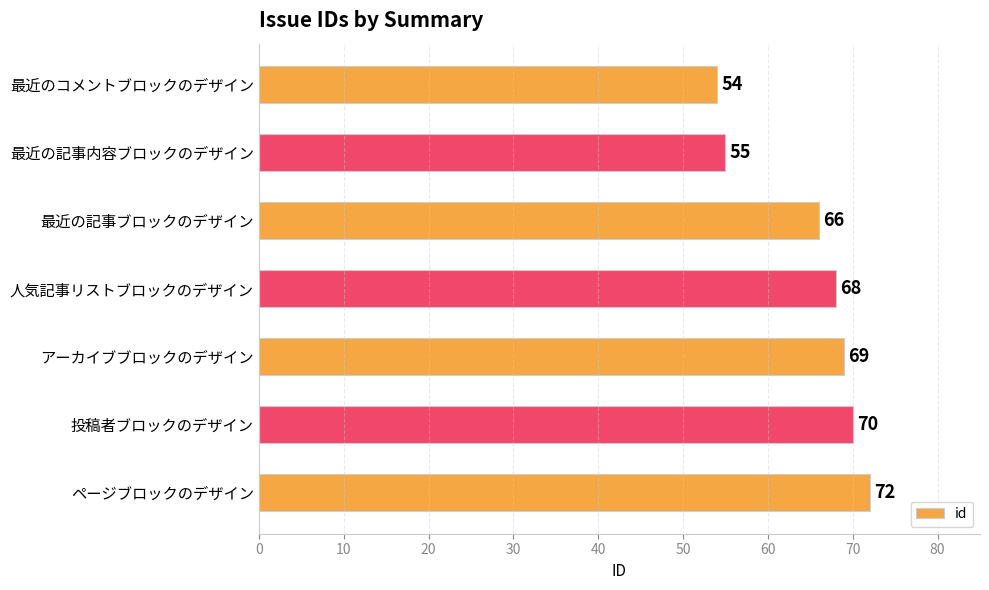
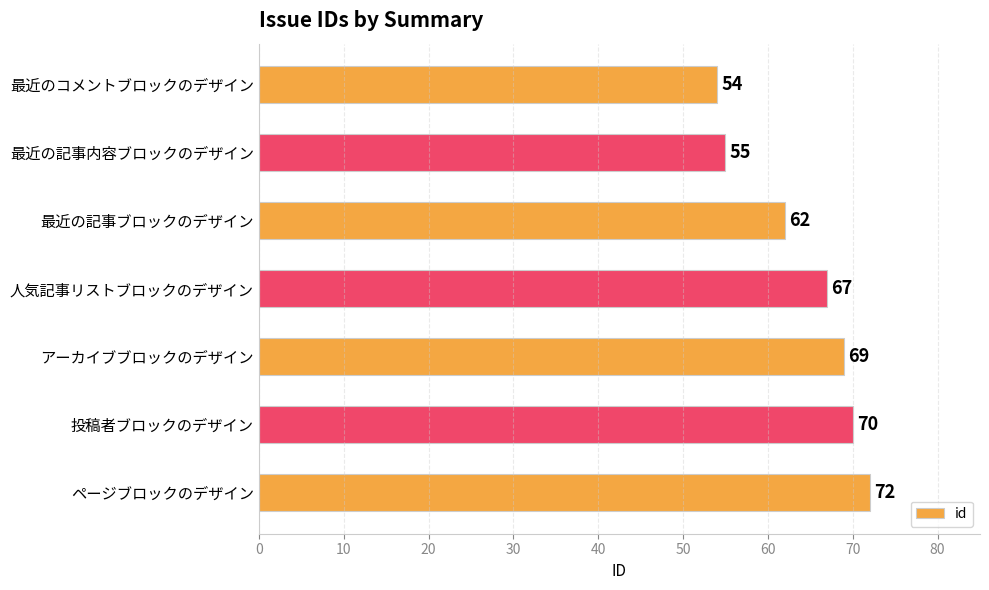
  {
    "最近のコメントブロックのデザイン": 54,
    "最近の記事内容ブロックのデザイン": 55,
-   "最近の記事ブロックのデザイン": 66,
-   "人気記事リストブロックのデザイン": 68,
+   "最近の記事ブロックのデザイン": 62,
+   "人気記事リストブロックのデザイン": 67,
    "アーカイブブロックのデザイン": 69,
    "投稿者ブロックのデザイン": 70,
    "ページブロックのデザイン": 72
  }
